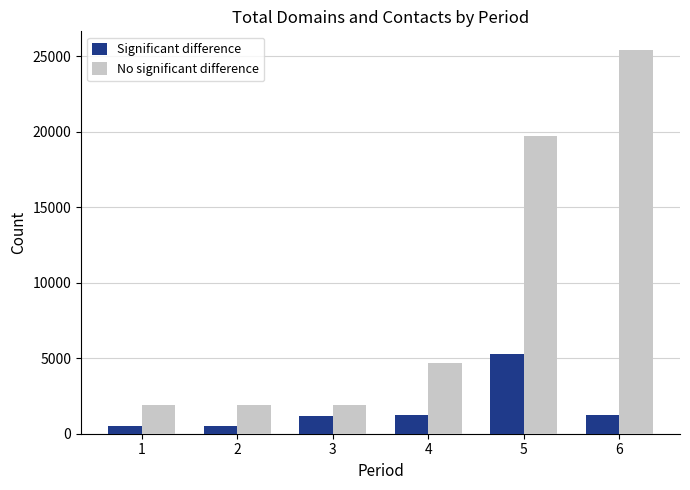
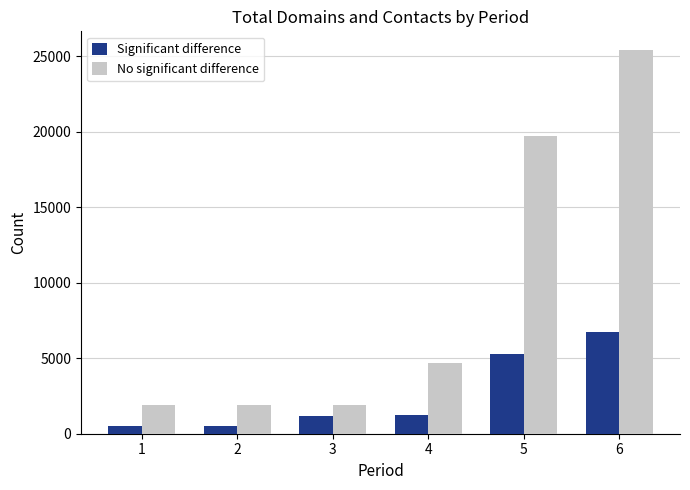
  {
    "Significant difference": {
      "1": 500,
      "2": 500,
      "3": 1200,
      "4": 1300,
      "5": 5300,
-     "6": 1200
+     "6": 6800
    },
    "No significant difference": {
      "1": 1900,
      "2": 1900,
      "3": 1900,
      "4": 4700,
      "5": 19700,
      "6": 25400
    }
  }
